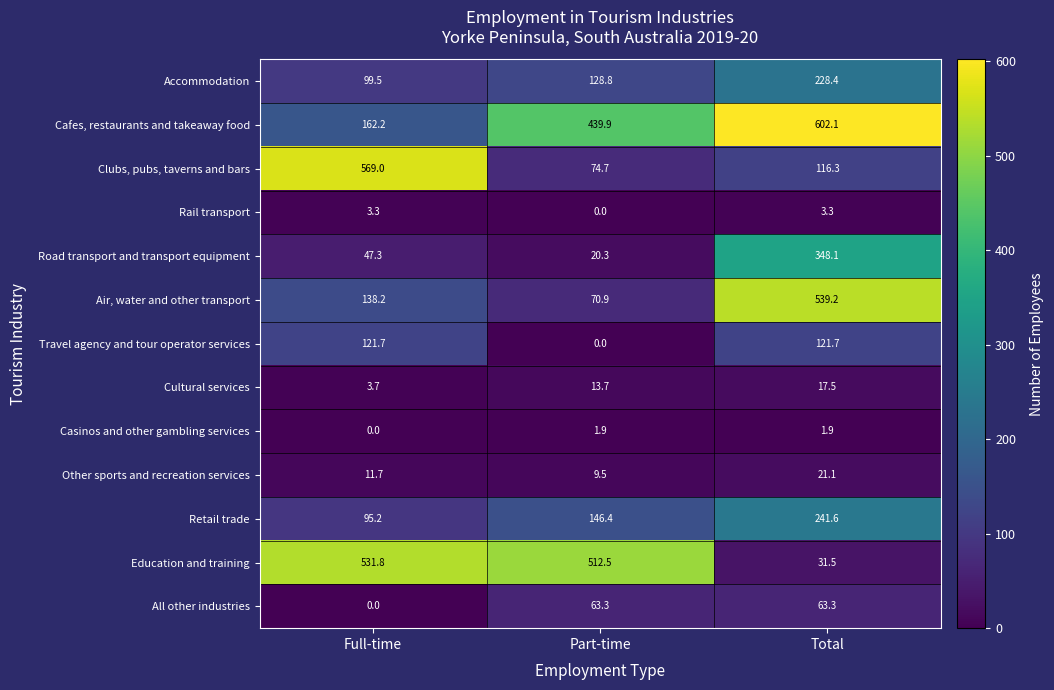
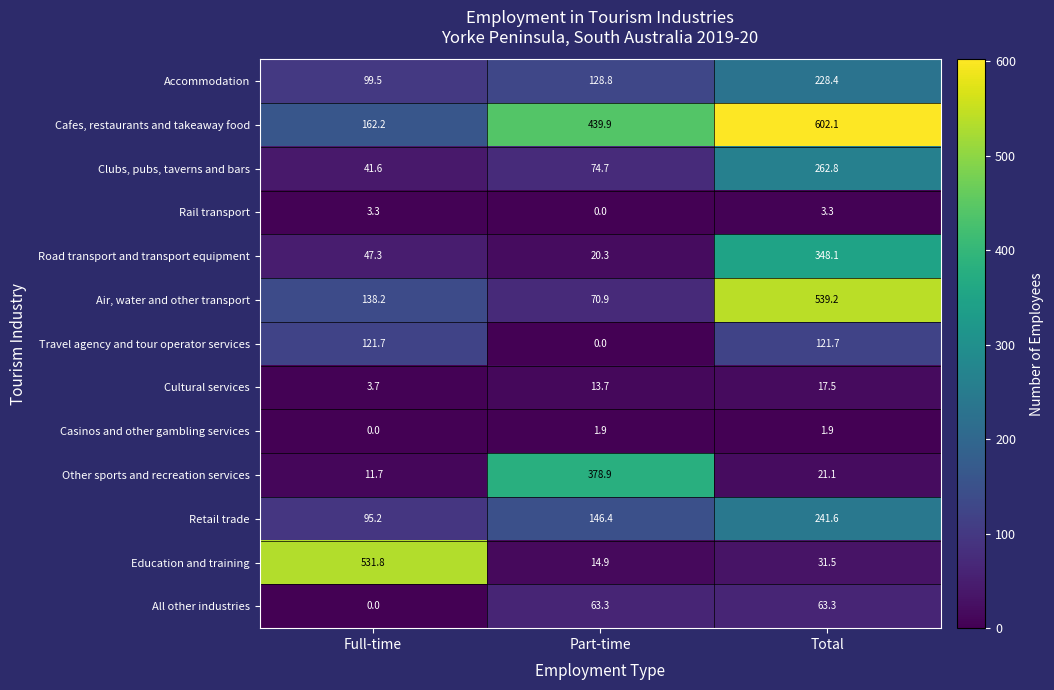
  {
    "Accommodation": {
      "Full-time": 99.5,
      "Part-time": 128.8,
      "Total": 228.4
    },
    "Cafes, restaurants and takeaway food": {
      "Full-time": 162.2,
      "Part-time": 439.9,
      "Total": 602.1
    },
    "Clubs, pubs, taverns and bars": {
-     "Full-time": 569.0,
+     "Full-time": 41.6,
      "Part-time": 74.7,
-     "Total": 116.3
+     "Total": 262.8
    },
    "Rail transport": {
      "Full-time": 3.3,
      "Part-time": 0.0,
      "Total": 3.3
    },
    "Road transport and transport equipment": {
      "Full-time": 47.3,
      "Part-time": 20.3,
      "Total": 348.1
    },
    "Air, water and other transport": {
      "Full-time": 138.2,
      "Part-time": 70.9,
      "Total": 539.2
    },
    "Travel agency and tour operator services": {
      "Full-time": 121.7,
      "Part-time": 0.0,
      "Total": 121.7
    },
    "Cultural services": {
      "Full-time": 3.7,
      "Part-time": 13.7,
      "Total": 17.5
    },
    "Casinos and other gambling services": {
      "Full-time": 0.0,
      "Part-time": 1.9,
      "Total": 1.9
    },
    "Other sports and recreation services": {
      "Full-time": 11.7,
-     "Part-time": 9.5,
+     "Part-time": 378.9,
      "Total": 21.1
    },
    "Retail trade": {
      "Full-time": 95.2,
      "Part-time": 146.4,
      "Total": 241.6
    },
    "Education and training": {
      "Full-time": 531.8,
-     "Part-time": 512.5,
+     "Part-time": 14.9,
      "Total": 31.5
    },
    "All other industries": {
      "Full-time": 0.0,
      "Part-time": 63.3,
      "Total": 63.3
    }
  }
